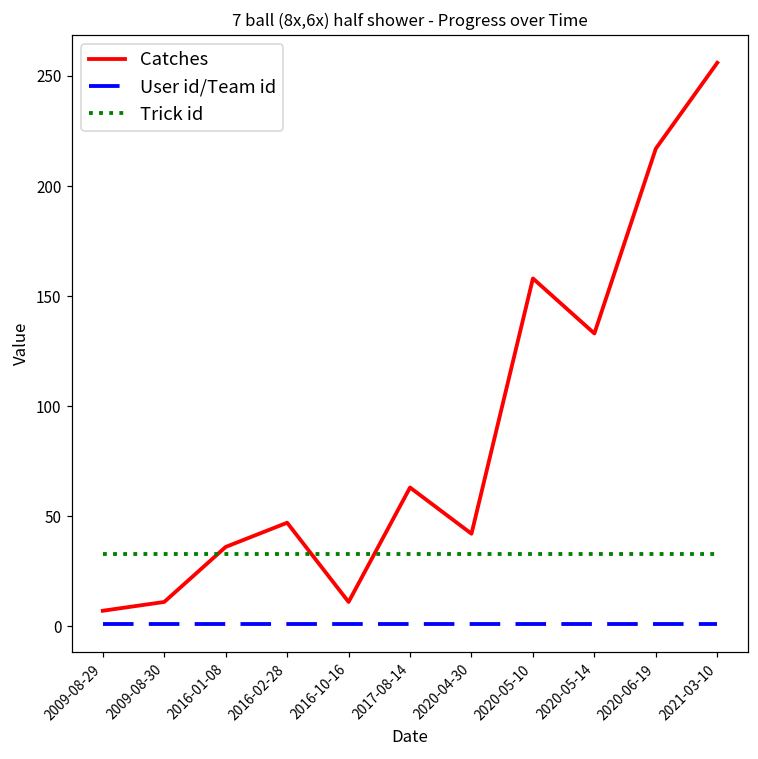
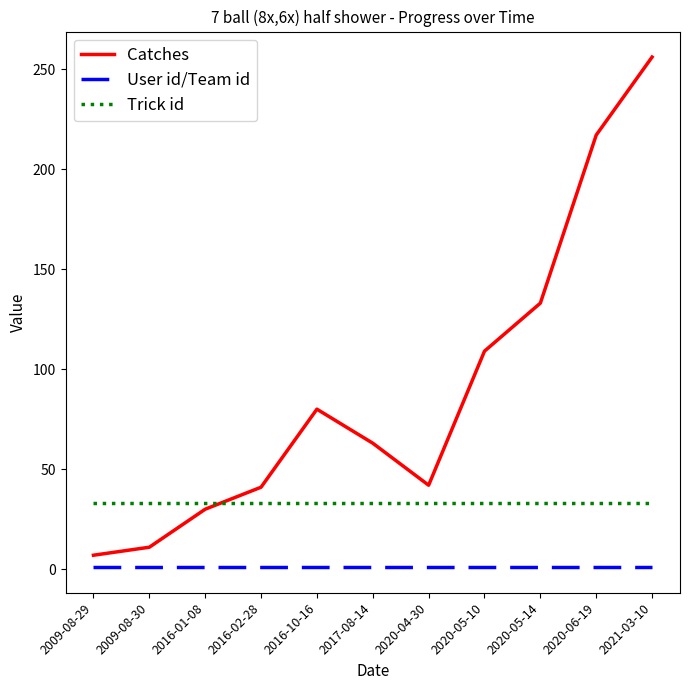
  {
    "Catches": {
      "2009-08-29": 7,
      "2009-08-30": 11,
-     "2016-01-08": 36,
-     "2016-02-28": 47,
-     "2016-10-16": 11,
+     "2016-01-08": 30,
+     "2016-02-28": 41,
+     "2016-10-16": 80,
      "2017-08-14": 63,
      "2020-04-30": 42,
-     "2020-05-10": 158,
+     "2020-05-10": 109,
      "2020-05-14": 133,
      "2020-06-19": 217,
      "2021-03-10": 256
    },
    "User id/Team id": {
      "2009-08-29": 1,
      "2009-08-30": 1,
      "2016-01-08": 1,
      "2016-02-28": 1,
      "2016-10-16": 1,
      "2017-08-14": 1,
      "2020-04-30": 1,
      "2020-05-10": 1,
      "2020-05-14": 1,
      "2020-06-19": 1,
      "2021-03-10": 1
    },
    "Trick id": {
      "2009-08-29": 33,
      "2009-08-30": 33,
      "2016-01-08": 33,
      "2016-02-28": 33,
      "2016-10-16": 33,
      "2017-08-14": 33,
      "2020-04-30": 33,
      "2020-05-10": 33,
      "2020-05-14": 33,
      "2020-06-19": 33,
      "2021-03-10": 33
    }
  }
